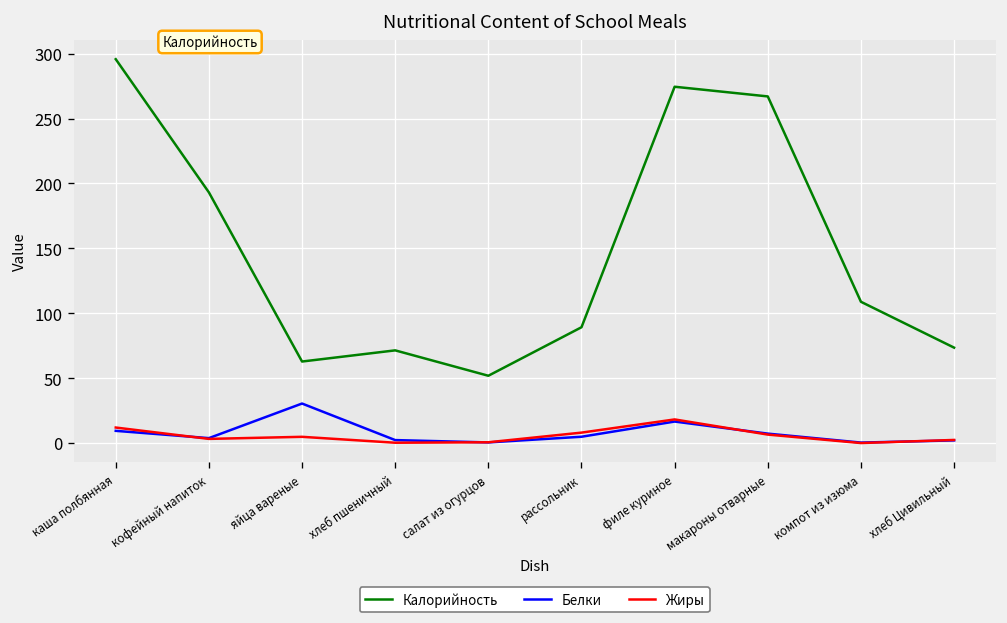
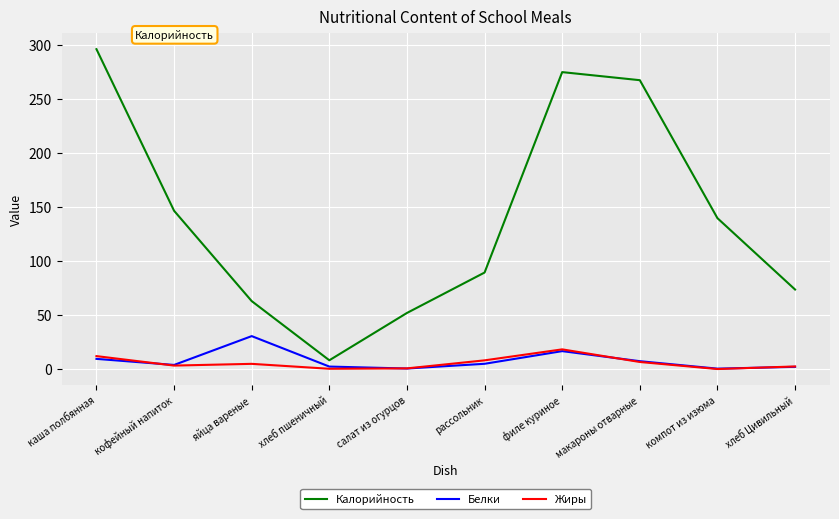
  {
    "Калорийность": {
      "каша полбянная": 296,
-     "кофейный напиток": 193,
+     "кофейный напиток": 146,
      "яйца вареные": 63,
-     "хлеб пшеничный": 71,
+     "хлеб пшеничный": 8,
      "салат из огурцов": 52,
      "рассольник": 89,
      "филе куриное": 274,
      "макароны отварные": 267,
-     "компот из изюма": 109,
+     "компот из изюма": 139,
      "хлеб Цивильный": 74
    },
    "Белки": {
      "каша полбянная": 9,
      "яйца вареные": 30,
      "рассольник": 5
    },
    "Жиры": {
      "каша полбянная": 12,
      "яйца вареные": 5,
      "рассольник": 8
    }
  }
